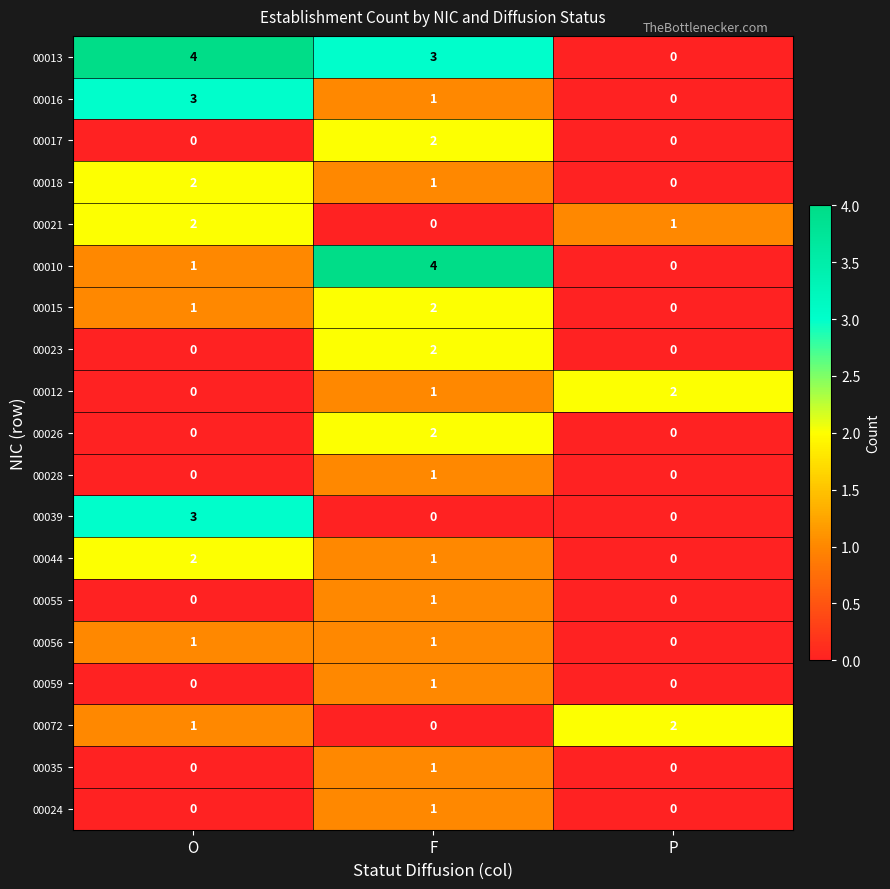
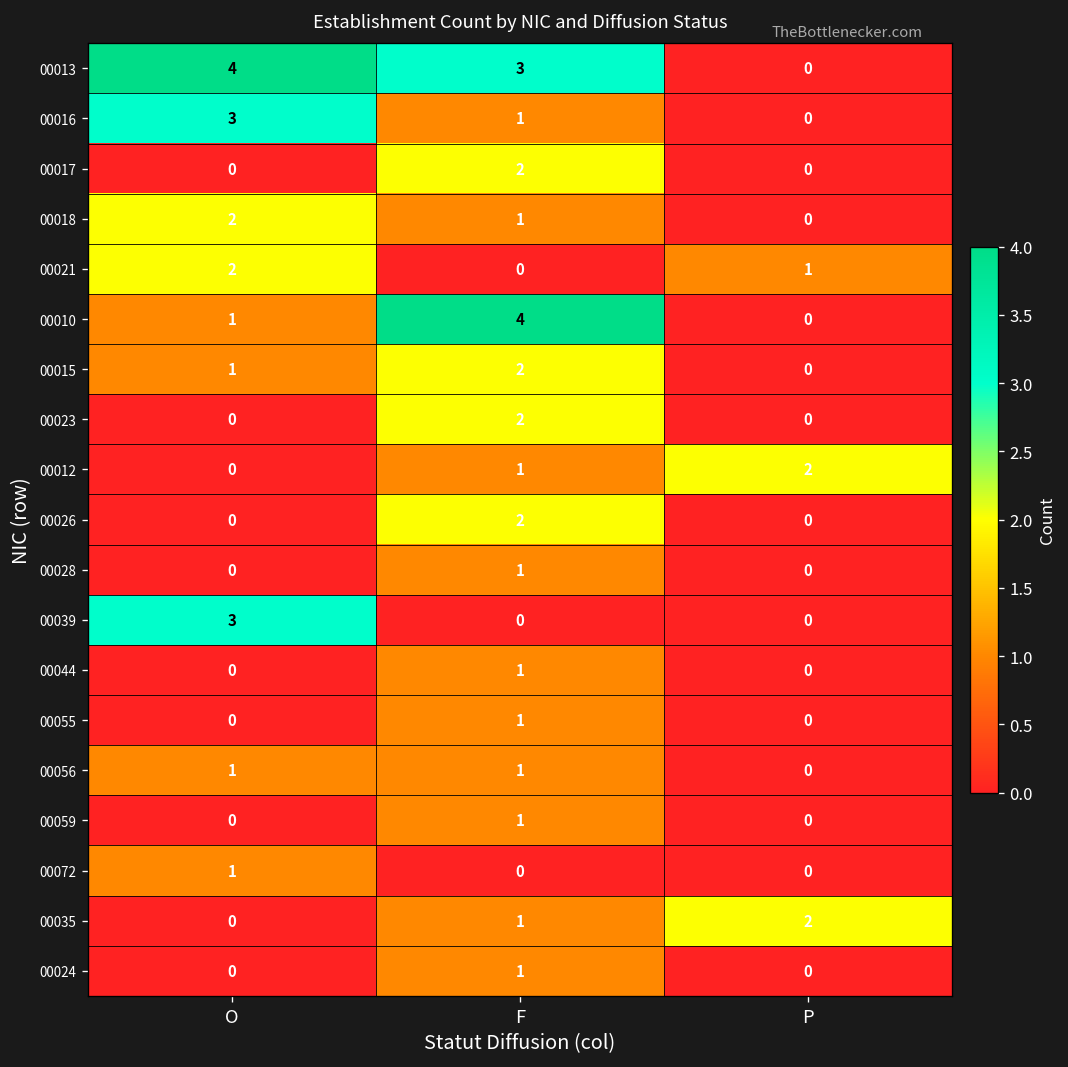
  {
    "00013": {
      "O": 4,
      "F": 3,
      "P": 0
    },
    "00016": {
      "O": 3,
      "F": 1,
      "P": 0
    },
    "00017": {
      "O": 0,
      "F": 2,
      "P": 0
    },
    "00018": {
      "O": 2,
      "F": 1,
      "P": 0
    },
    "00021": {
      "O": 2,
      "F": 0,
      "P": 1
    },
    "00010": {
      "O": 1,
      "F": 4,
      "P": 0
    },
    "00015": {
      "O": 1,
      "F": 2,
      "P": 0
    },
    "00023": {
      "O": 0,
      "F": 2,
      "P": 0
    },
    "00012": {
      "O": 0,
      "F": 1,
      "P": 2
    },
    "00026": {
      "O": 0,
      "F": 2,
      "P": 0
    },
    "00028": {
      "O": 0,
      "F": 1,
      "P": 0
    },
    "00039": {
      "O": 3,
      "F": 0,
      "P": 0
    },
    "00044": {
-     "O": 2,
+     "O": 0,
      "F": 1,
      "P": 0
    },
    "00055": {
      "O": 0,
      "F": 1,
      "P": 0
    },
    "00056": {
      "O": 1,
      "F": 1,
      "P": 0
    },
    "00059": {
      "O": 0,
      "F": 1,
      "P": 0
    },
    "00072": {
      "O": 1,
      "F": 0,
-     "P": 2
+     "P": 0
    },
    "00035": {
      "O": 0,
      "F": 1,
-     "P": 0
+     "P": 2
    },
    "00024": {
      "O": 0,
      "F": 1,
      "P": 0
    }
  }
